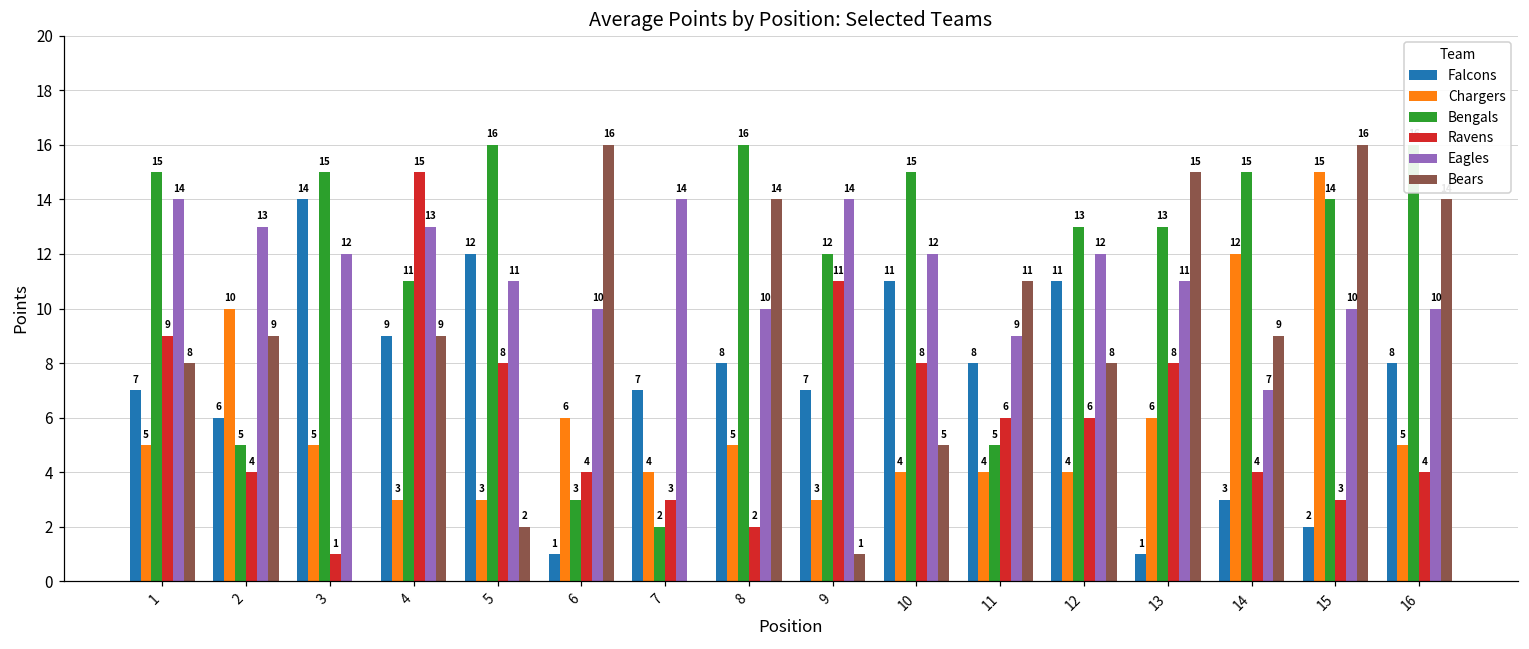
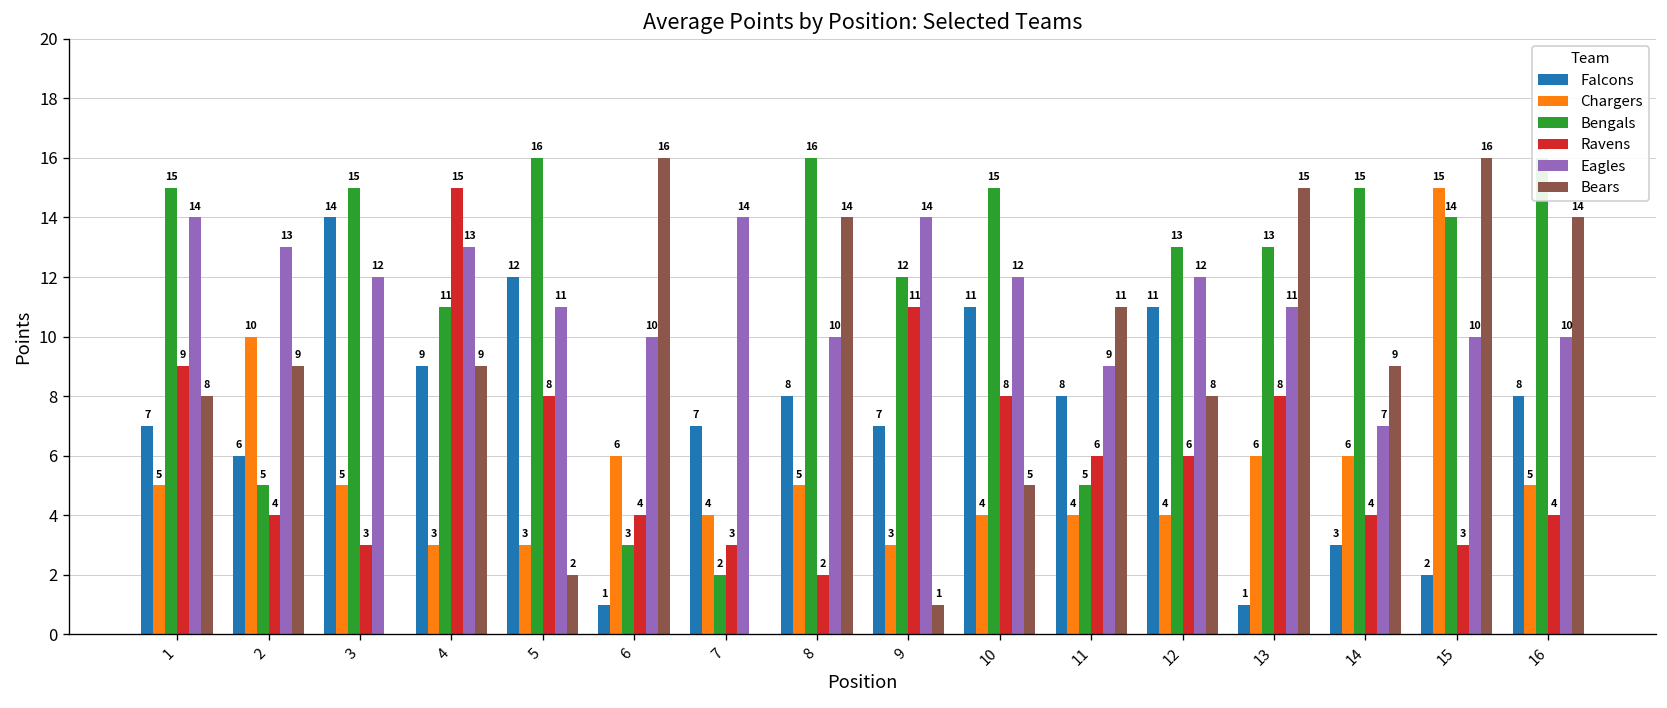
  {
    "Falcons": {
      "1": 7,
      "2": 6,
      "3": 14,
      "4": 9,
      "5": 12,
      "6": 1,
      "7": 7,
      "8": 8,
      "9": 7,
      "10": 11,
      "11": 8,
      "12": 11,
      "13": 1,
      "14": 3,
      "15": 2,
      "16": 8
    },
    "Chargers": {
      "1": 5,
      "2": 10,
      "3": 5,
      "4": 3,
      "5": 3,
      "6": 6,
      "7": 4,
      "8": 5,
      "9": 3,
      "10": 4,
      "11": 4,
      "12": 4,
      "13": 6,
-     "14": 12,
+     "14": 6,
      "15": 15,
      "16": 5
    },
    "Bengals": {
      "1": 15,
      "2": 5,
      "3": 15,
      "4": 11,
      "5": 16,
      "6": 3,
      "7": 2,
      "8": 16,
      "9": 12,
      "10": 15,
      "11": 5,
      "12": 13,
      "13": 13,
      "14": 15,
      "15": 14
    },
    "Ravens": {
      "1": 9,
      "2": 4,
-     "3": 1,
+     "3": 3,
      "4": 15,
      "5": 8,
      "6": 4,
      "7": 3,
      "8": 2,
      "9": 11,
      "10": 8,
      "11": 6,
      "12": 6,
      "13": 8,
      "14": 4,
      "15": 3,
      "16": 4
    },
    "Eagles": {
      "1": 14,
      "2": 13,
      "3": 12,
      "4": 13,
      "5": 11,
      "6": 10,
      "7": 14,
      "8": 10,
      "9": 14,
      "10": 12,
      "11": 9,
      "12": 12,
      "13": 11,
      "14": 7,
      "15": 10,
      "16": 10
    },
    "Bears": {
      "1": 8,
      "2": 9,
      "4": 9,
      "5": 2,
      "6": 16,
      "8": 14,
      "9": 1,
      "10": 5,
      "11": 11,
      "12": 8,
      "13": 15,
      "14": 9,
      "15": 16
    }
  }
